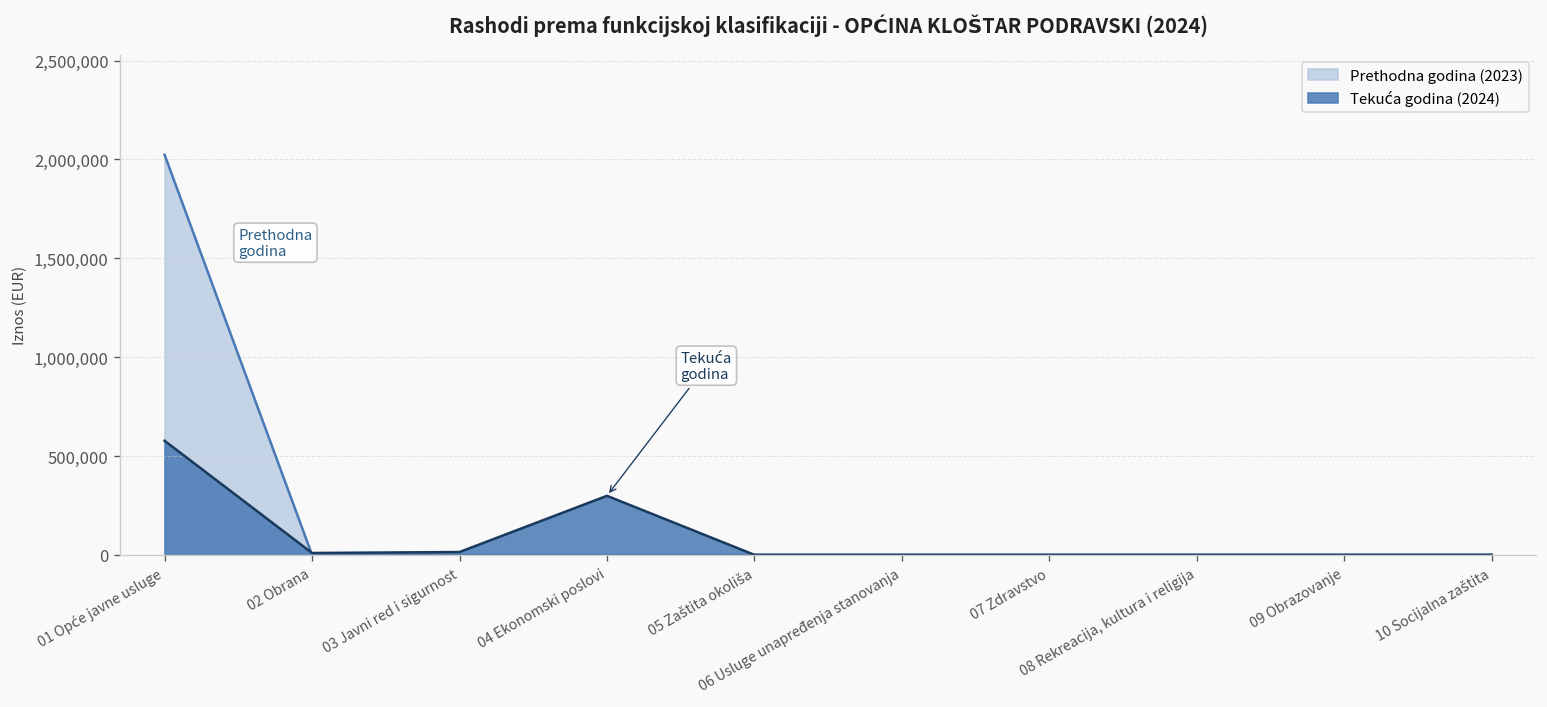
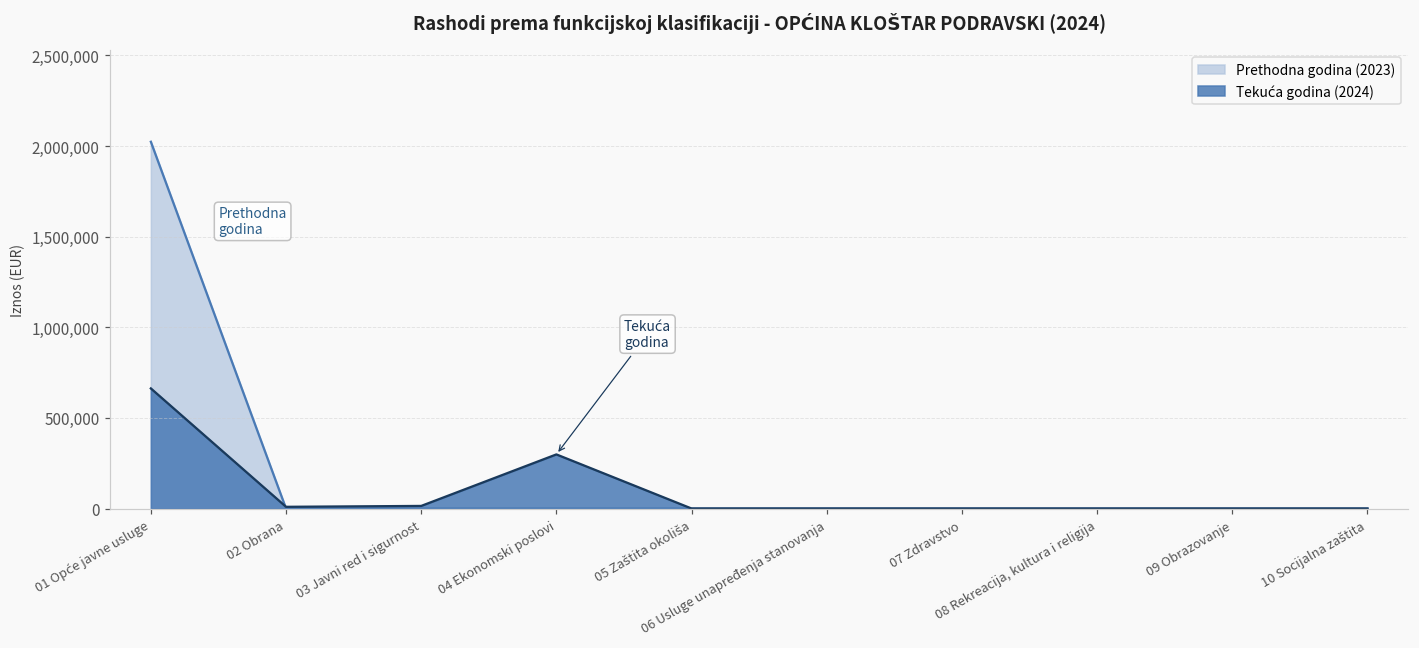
  {
    "Prethodna godina (2023)": {
      "01 Opće javne usluge": "2,020,000",
      "04 Ekonomski poslovi": "0"
    },
    "Tekuća godina (2024)": {
-     "01 Opće javne usluge": "580,000",
+     "01 Opće javne usluge": "660,000",
      "04 Ekonomski poslovi": "300,000"
    }
  }
